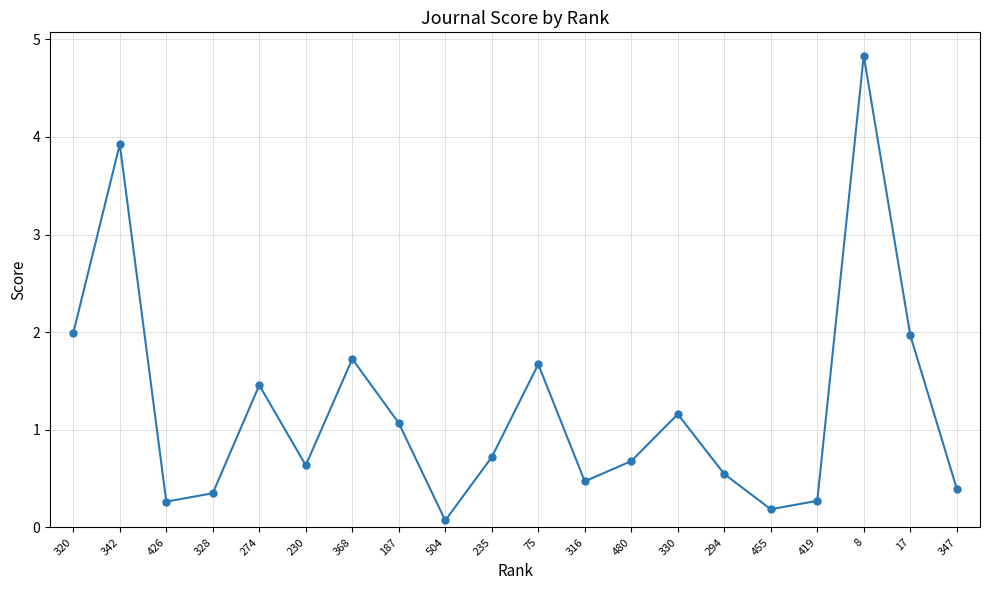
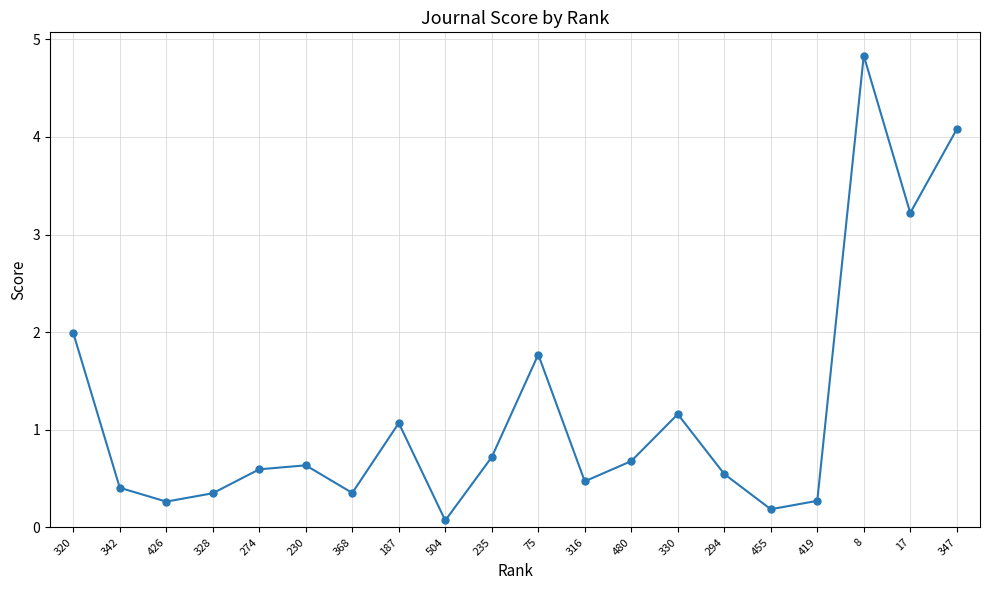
  {
    "320": 2.0,
-   "342": 3.9,
+   "342": 0.4,
    "426": 0.3,
    "328": 0.4,
-   "274": 1.5,
+   "274": 0.6,
    "230": 0.6,
-   "368": 1.7,
+   "368": 0.4,
    "187": 1.1,
    "504": 0.1,
    "235": 0.7,
-   "75": 1.7,
+   "75": 1.8,
    "316": 0.5,
    "480": 0.7,
    "330": 1.2,
    "294": 0.5,
    "455": 0.2,
    "419": 0.3,
    "8": 4.8,
-   "17": 2.0,
-   "347": 0.4
+   "17": 3.2,
+   "347": 4.1
  }
